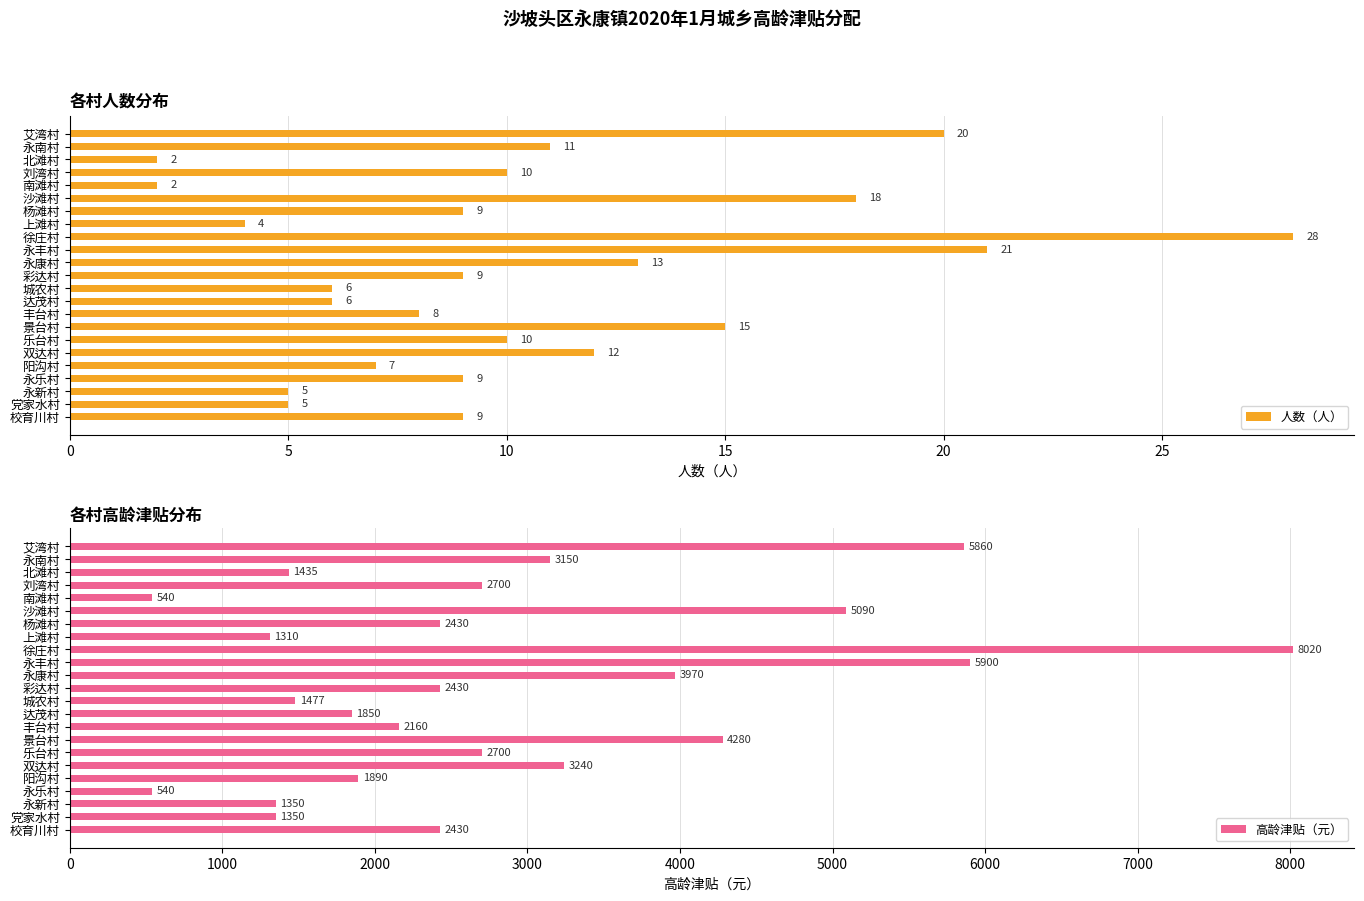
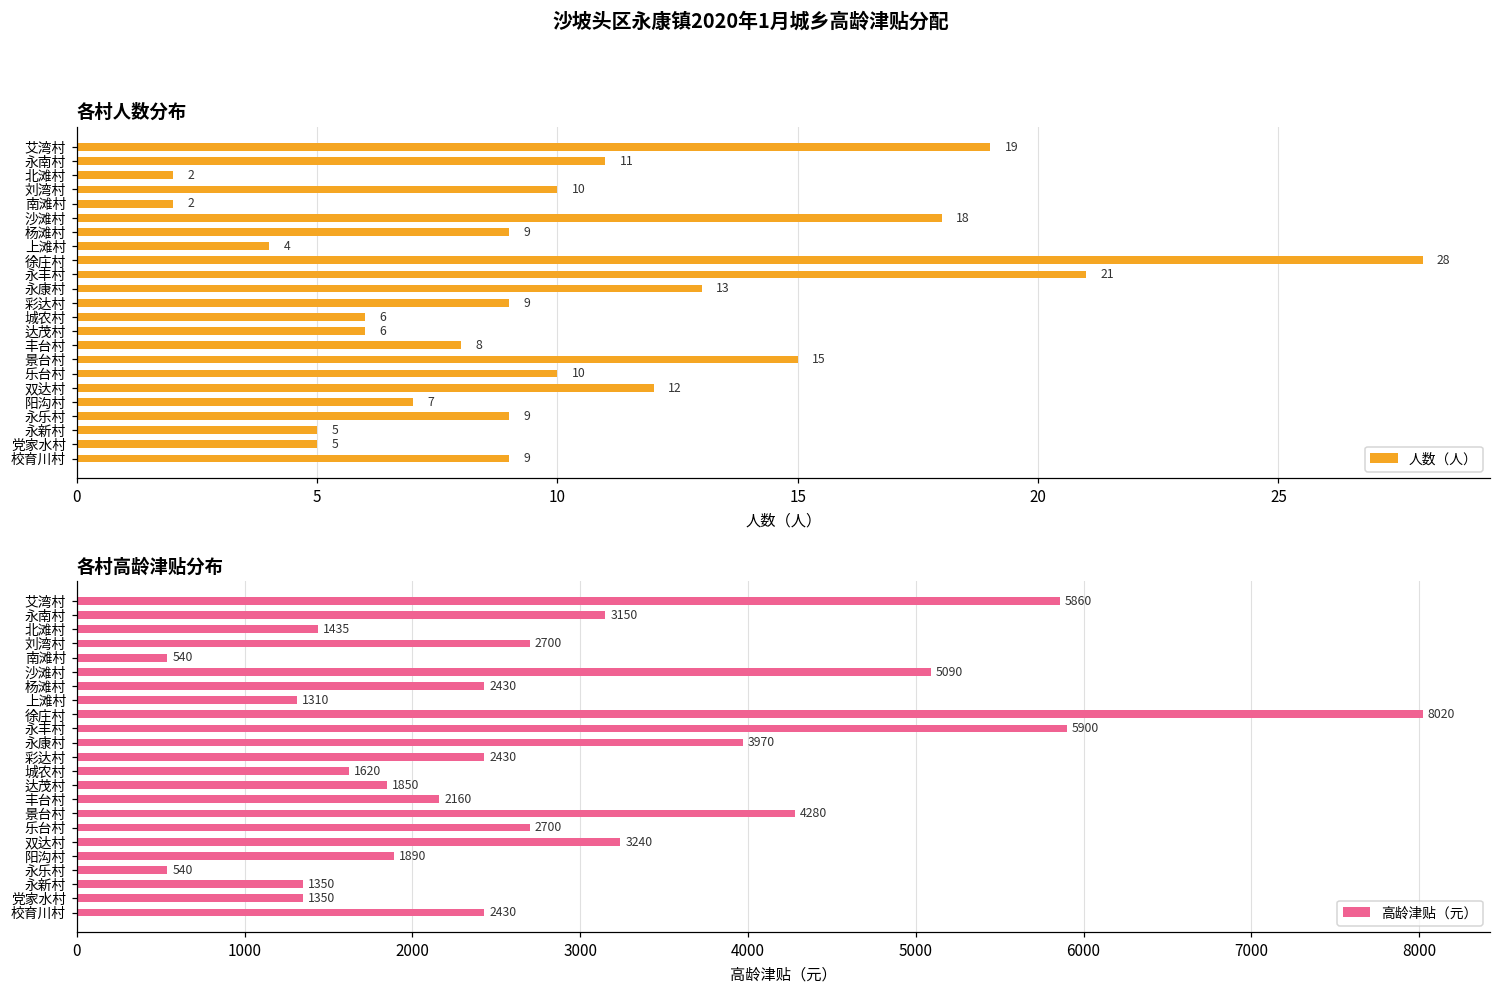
  {
    "各村人数分布": {
-     "艾湾村": 20,
+     "艾湾村": 19,
      "永南村": 11,
      "北滩村": 2,
      "刘湾村": 10,
      "南滩村": 2,
      "沙滩村": 18,
      "杨滩村": 9,
      "上滩村": 4,
      "徐庄村": 28,
      "永丰村": 21,
      "永康村": 13,
      "彩达村": 9,
      "城农村": 6,
      "达茂村": 6,
      "丰台村": 8,
      "景台村": 15,
      "乐台村": 10,
      "双达村": 12,
      "阳沟村": 7,
      "永乐村": 9,
      "永新村": 5,
      "党家水村": 5,
      "校育川村": 9
    },
    "各村高龄津贴分布": {
      "艾湾村": 5860,
      "永南村": 3150,
      "北滩村": 1435,
      "刘湾村": 2700,
      "南滩村": 540,
      "沙滩村": 5090,
      "杨滩村": 2430,
      "上滩村": 1310,
      "徐庄村": 8020,
      "永丰村": 5900,
      "永康村": 3970,
      "彩达村": 2430,
-     "城农村": 1477,
+     "城农村": 1620,
      "达茂村": 1850,
      "丰台村": 2160,
      "景台村": 4280,
      "乐台村": 2700,
      "双达村": 3240,
      "阳沟村": 1890,
      "永乐村": 540,
      "永新村": 1350,
      "党家水村": 1350,
      "校育川村": 2430
    }
  }
